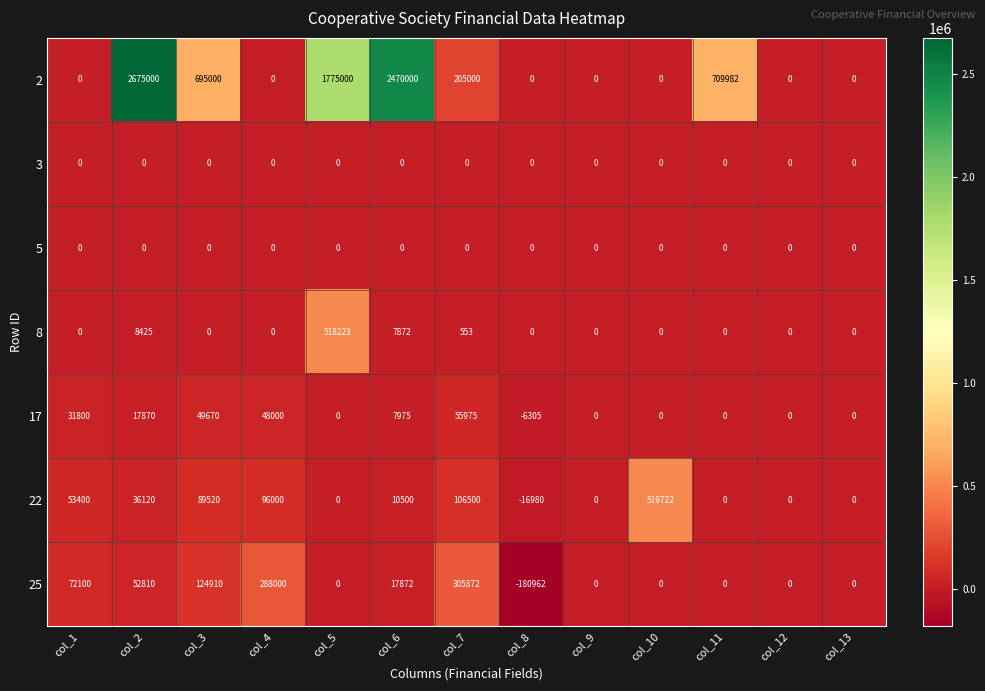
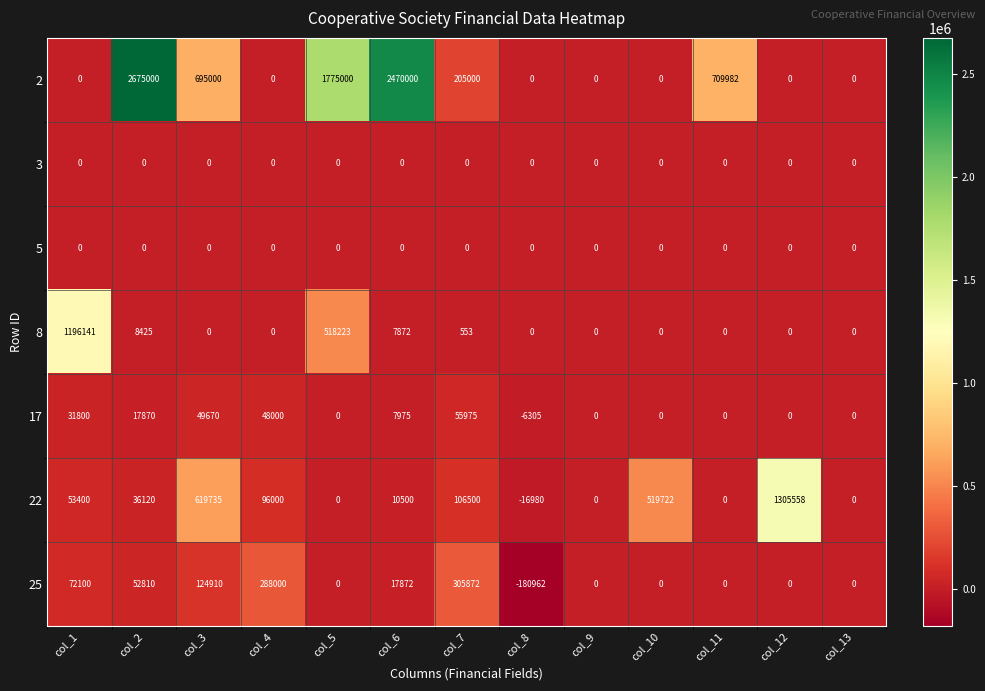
  {
    "2": {
      "col_1": 0,
      "col_2": 2675000,
      "col_3": 695000,
      "col_4": 0,
      "col_5": 1775000,
      "col_6": 2470000,
      "col_7": 205000,
      "col_8": 0,
      "col_9": 0,
      "col_10": 0,
      "col_11": 709982,
      "col_12": 0,
      "col_13": 0
    },
    "3": {
      "col_1": 0,
      "col_2": 0,
      "col_3": 0,
      "col_4": 0,
      "col_5": 0,
      "col_6": 0,
      "col_7": 0,
      "col_8": 0,
      "col_9": 0,
      "col_10": 0,
      "col_11": 0,
      "col_12": 0,
      "col_13": 0
    },
    "5": {
      "col_1": 0,
      "col_2": 0,
      "col_3": 0,
      "col_4": 0,
      "col_5": 0,
      "col_6": 0,
      "col_7": 0,
      "col_8": 0,
      "col_9": 0,
      "col_10": 0,
      "col_11": 0,
      "col_12": 0,
      "col_13": 0
    },
    "8": {
-     "col_1": 0,
+     "col_1": 1196141,
      "col_2": 8425,
      "col_3": 0,
      "col_4": 0,
      "col_5": 518223,
      "col_6": 7872,
      "col_7": 553,
      "col_8": 0,
      "col_9": 0,
      "col_10": 0,
      "col_11": 0,
      "col_12": 0,
      "col_13": 0
    },
    "17": {
      "col_1": 31800,
      "col_2": 17870,
      "col_3": 49670,
      "col_4": 48000,
      "col_5": 0,
      "col_6": 7975,
      "col_7": 55975,
      "col_8": -6305,
      "col_9": 0,
      "col_10": 0,
      "col_11": 0,
      "col_12": 0,
      "col_13": 0
    },
    "22": {
      "col_1": 53400,
      "col_2": 36120,
-     "col_3": 89520,
+     "col_3": 619735,
      "col_4": 96000,
      "col_5": 0,
      "col_6": 10500,
      "col_7": 106500,
      "col_8": -16980,
      "col_9": 0,
      "col_10": 519722,
      "col_11": 0,
-     "col_12": 0,
+     "col_12": 1305558,
      "col_13": 0
    },
    "25": {
      "col_1": 72100,
      "col_2": 52810,
      "col_3": 124910,
      "col_4": 288000,
      "col_5": 0,
      "col_6": 17872,
      "col_7": 305872,
      "col_8": -180962,
      "col_9": 0,
      "col_10": 0,
      "col_11": 0,
      "col_12": 0,
      "col_13": 0
    }
  }
